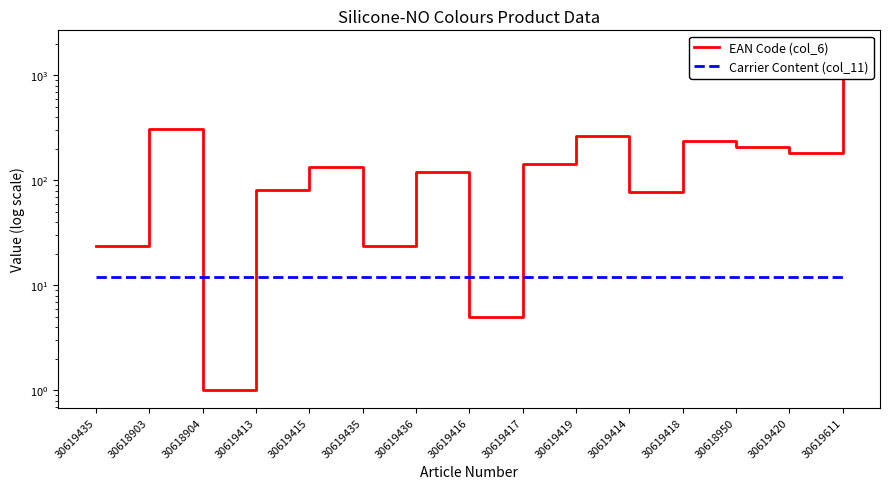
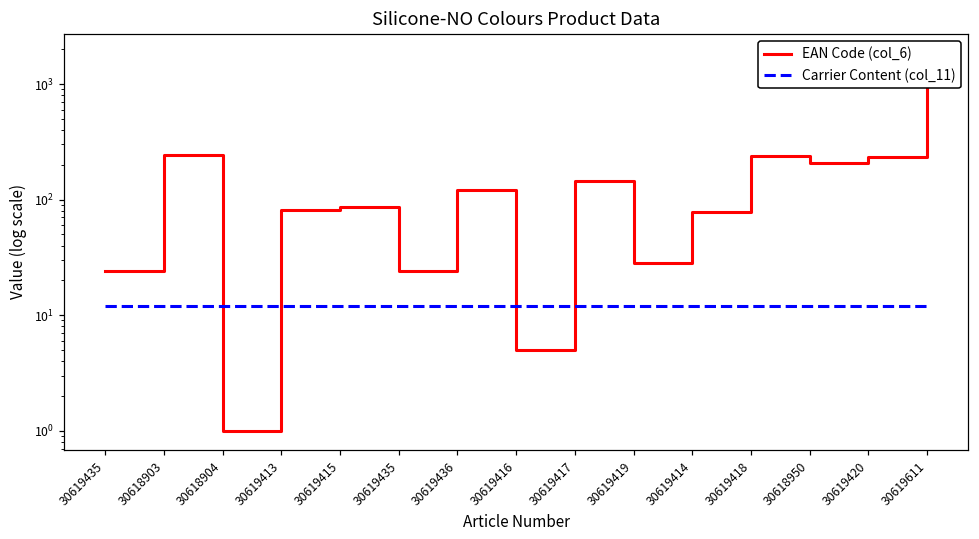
  {
    "EAN Code (col_6)": {
-     "30618903": 310,
+     "30618903": 240,
      "30618904": 1,
      "30619413": 80,
-     "30619415": 140,
+     "30619415": 90,
      "30619436": 120,
      "30619416": 5,
      "30619417": 140,
-     "30619419": 270,
+     "30619419": 28,
      "30619414": 80,
      "30619418": 240,
      "30618950": 210,
-     "30619420": 180
+     "30619420": 230
    },
    "Carrier Content (col_11)": {
      "30618903": 12,
      "30618904": 12,
      "30619413": 12,
      "30619415": 12,
      "30619436": 12,
      "30619416": 12,
      "30619417": 12,
      "30619419": 12,
      "30619414": 12,
      "30619418": 12,
      "30618950": 12,
      "30619420": 12,
      "30619611": 12
    }
  }
